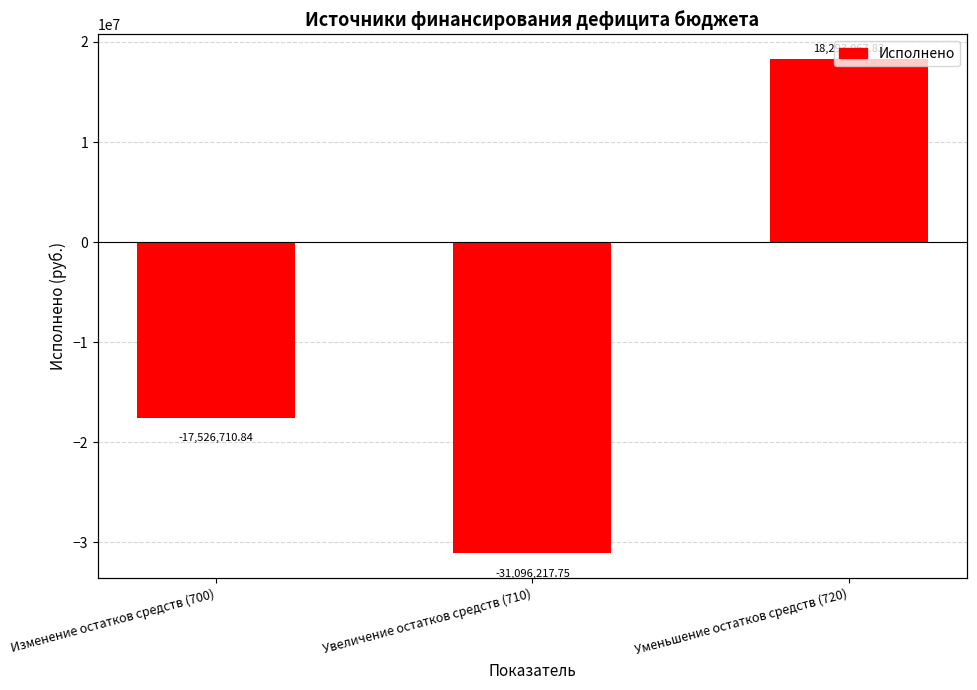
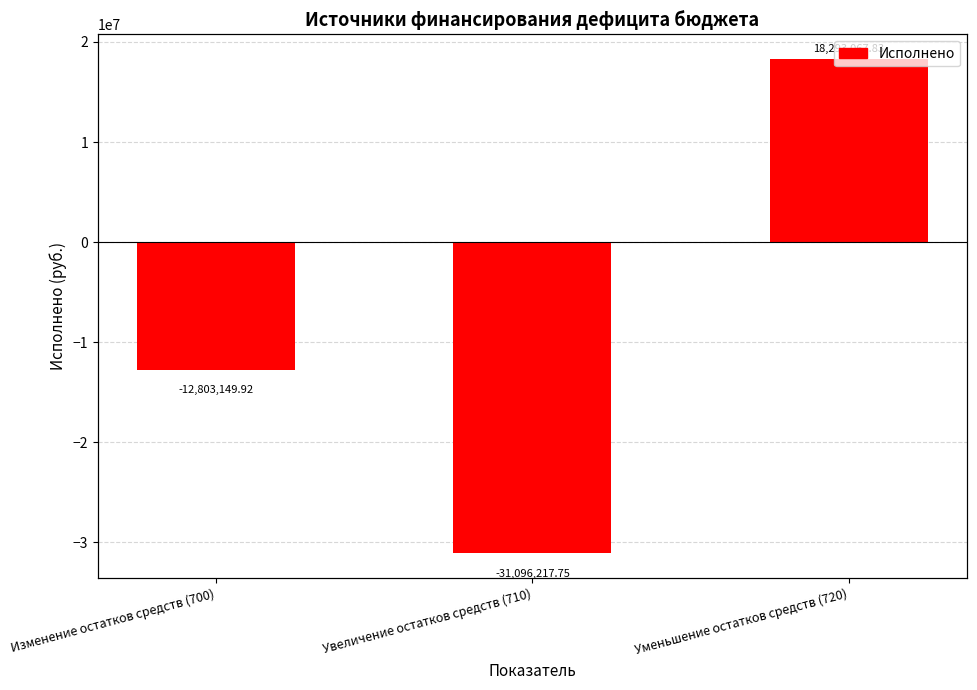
  {
-   "Изменение остатков средств (700)": "-17,526,710.84",
+   "Изменение остатков средств (700)": "-12,803,149.92",
    "Увеличение остатков средств (710)": "-31,096,217.75"
  }
